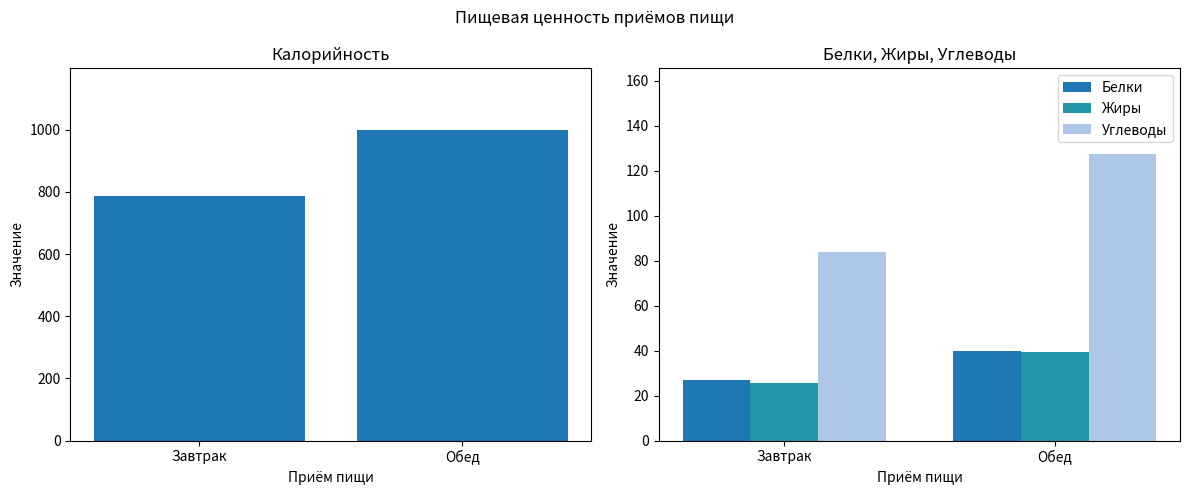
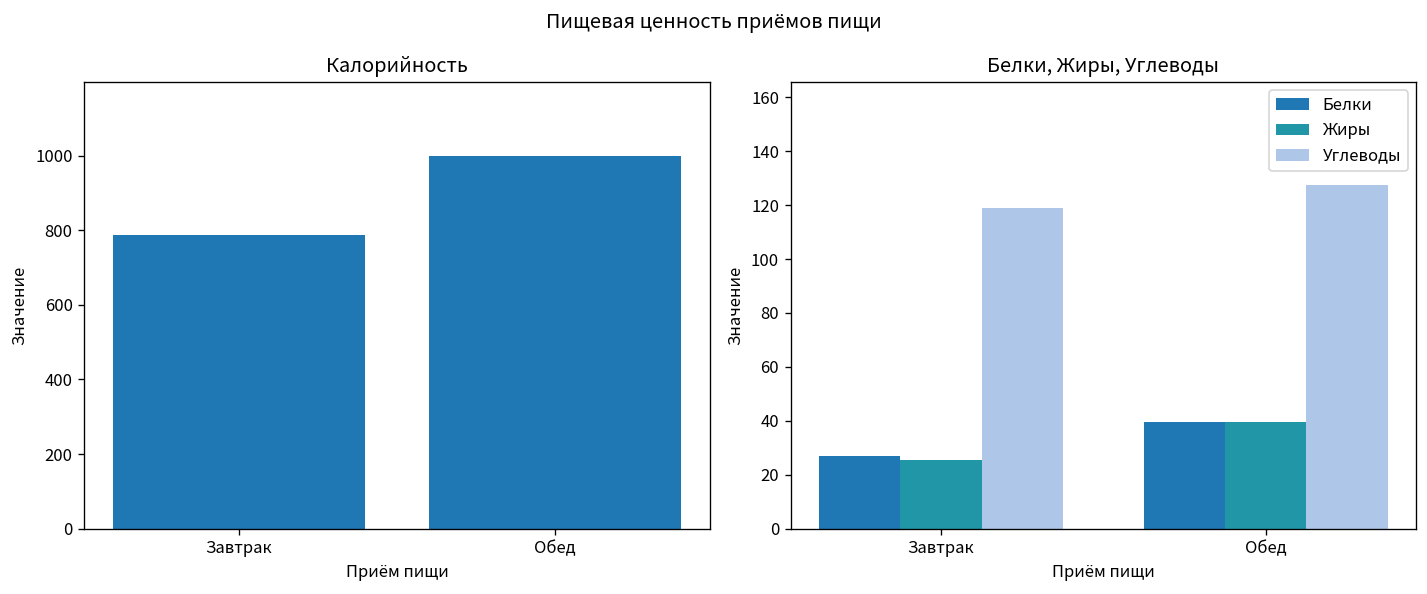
  {
    "Калорийность": {
      "Завтрак": 790,
      "Обед": 1000
    },
    "Белки, Жиры, Углеводы": {
      "Углеводы": {
-       "Завтрак": 84,
+       "Завтрак": 119,
        "Обед": 127
      }
    }
  }
